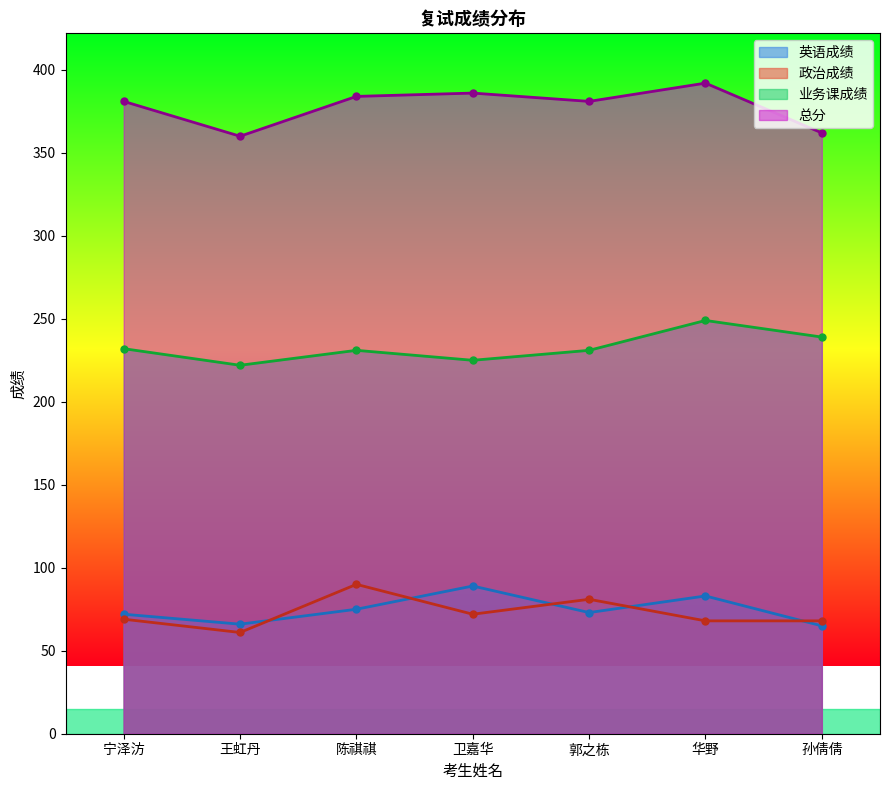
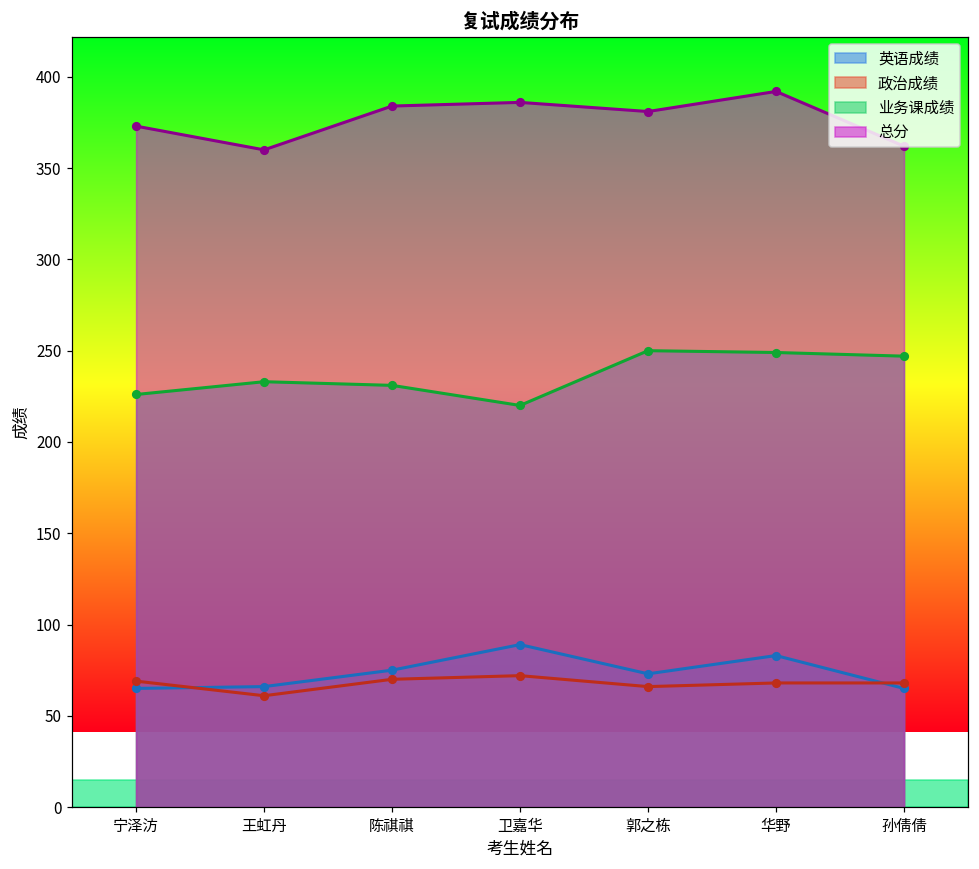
  {
    "英语成绩": {
-     "宁泽汸": 72,
+     "宁泽汸": 65,
      "王虹丹": 66,
      "陈祺祺": 75,
      "卫嘉华": 89,
      "郭之栋": 73,
      "华野": 83,
      "孙倩倩": 65
    },
    "政治成绩": {
      "宁泽汸": 69,
      "王虹丹": 61,
-     "陈祺祺": 90,
+     "陈祺祺": 70,
      "卫嘉华": 72,
-     "郭之栋": 81,
+     "郭之栋": 66,
      "华野": 68,
      "孙倩倩": 68
    },
    "业务课成绩": {
-     "宁泽汸": 232,
-     "王虹丹": 222,
+     "宁泽汸": 226,
+     "王虹丹": 233,
      "陈祺祺": 231,
-     "卫嘉华": 225,
-     "郭之栋": 231,
+     "卫嘉华": 220,
+     "郭之栋": 250,
      "华野": 249,
-     "孙倩倩": 239
+     "孙倩倩": 247
    },
    "总分": {
-     "宁泽汸": 381,
+     "宁泽汸": 373,
      "王虹丹": 360,
      "陈祺祺": 384,
      "卫嘉华": 386,
      "郭之栋": 381,
      "华野": 392,
      "孙倩倩": 362
    }
  }
